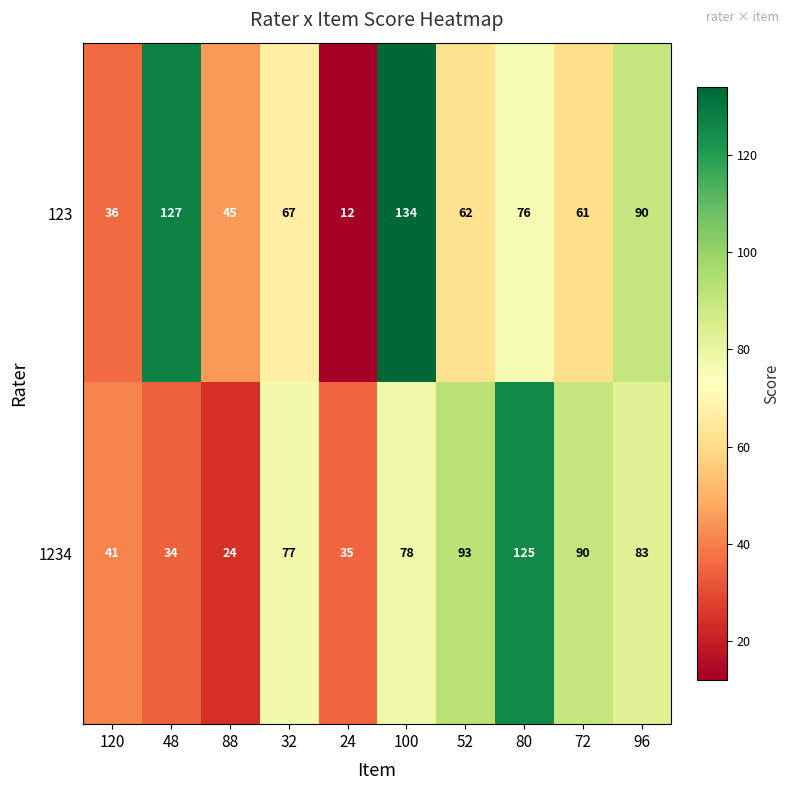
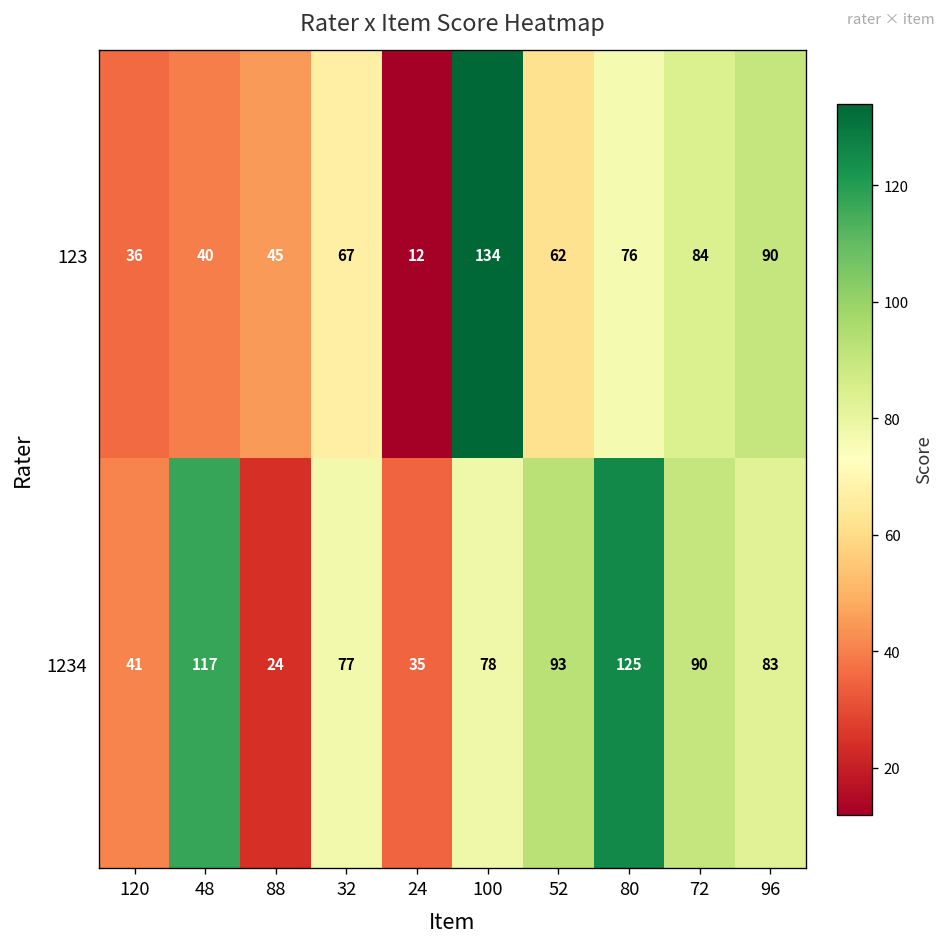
  {
    "123": {
      "120": 36,
-     "48": 127,
+     "48": 40,
      "88": 45,
      "32": 67,
      "24": 12,
      "100": 134,
      "52": 62,
      "80": 76,
-     "72": 61,
+     "72": 84,
      "96": 90
    },
    "1234": {
      "120": 41,
-     "48": 34,
+     "48": 117,
      "88": 24,
      "32": 77,
      "24": 35,
      "100": 78,
      "52": 93,
      "80": 125,
      "72": 90,
      "96": 83
    }
  }
